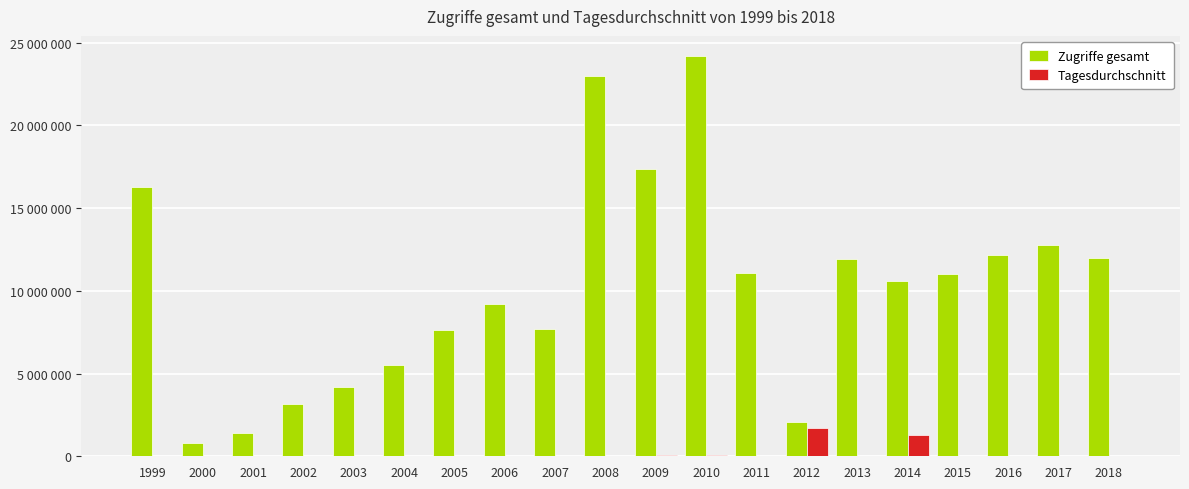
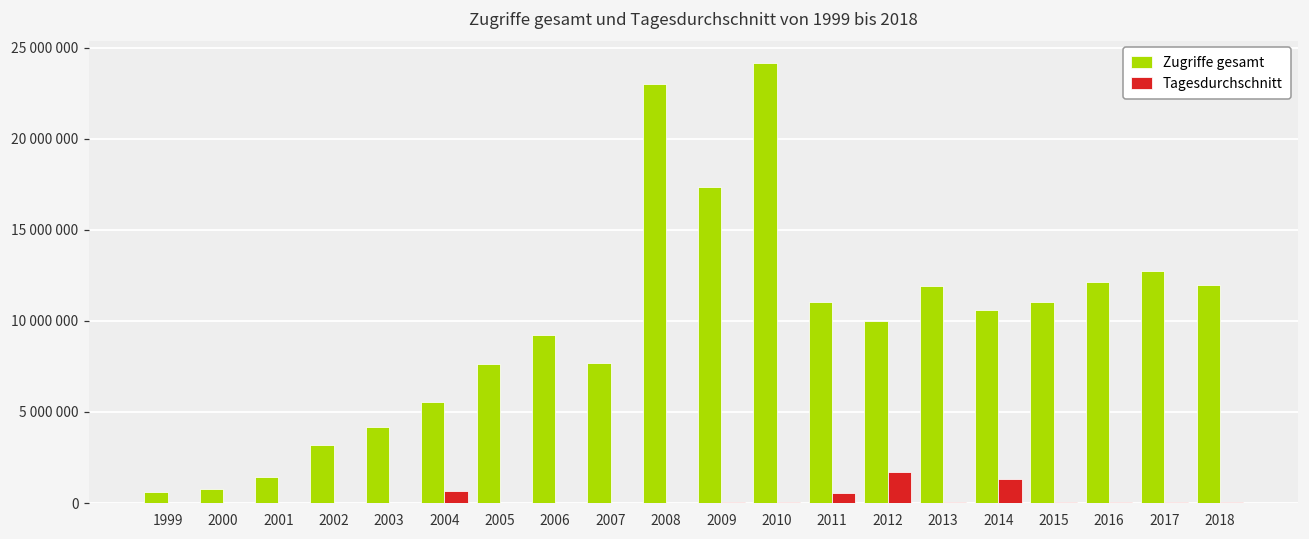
  {
    "Zugriffe gesamt": {
-     "1999": 16300000,
+     "1999": 600000,
      "2000": 800000,
      "2001": 1400000,
      "2002": 3200000,
      "2003": 4200000,
      "2004": 5500000,
      "2005": 7700000,
      "2006": 9200000,
      "2007": 7700000,
      "2008": 23000000,
      "2009": 17300000,
      "2010": 24200000,
      "2011": 11000000,
-     "2012": 2000000,
+     "2012": 10000000,
      "2013": 11900000,
      "2014": 10600000,
      "2015": 11000000,
      "2016": 12200000,
      "2017": 12700000,
      "2018": 12000000
    },
    "Tagesdurchschnitt": {
-     "2004": 0,
-     "2011": 0,
+     "2004": 700000,
+     "2011": 500000,
      "2012": 1700000,
      "2014": 1300000
    }
  }
